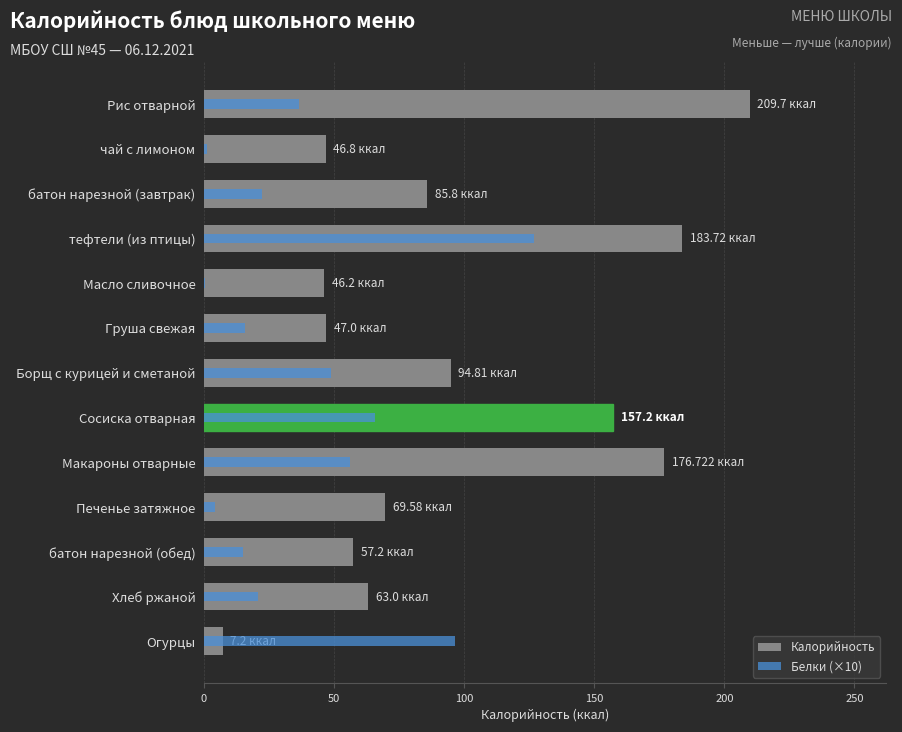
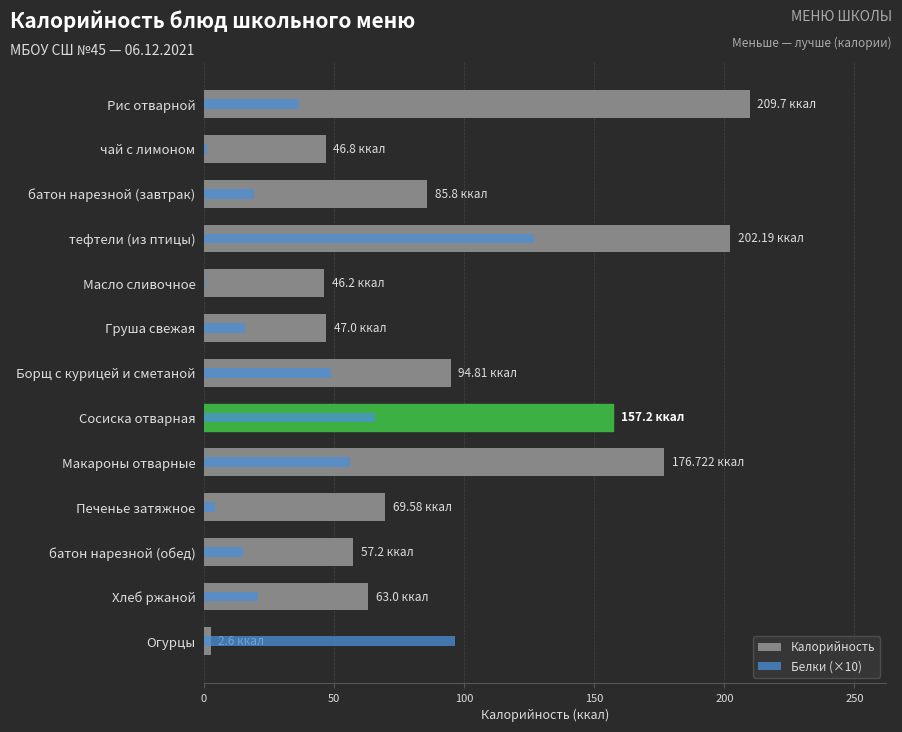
  {
    "Калорийность": {
      "Рис отварной": 209.7,
      "чай с лимоном": 46.8,
      "батон нарезной (завтрак)": 85.8,
-     "тефтели (из птицы)": 183.72,
+     "тефтели (из птицы)": 202.19,
      "Масло сливочное": 46.2,
      "Груша свежая": 47.0,
      "Борщ с курицей и сметаной": 94.81,
      "Сосиска отварная": 157.2,
      "Макароны отварные": 176.722,
      "Печенье затяжное": 69.58,
      "батон нарезной (обед)": 57.2,
      "Хлеб ржаной": 63.0,
-     "Огурцы": 7.2
+     "Огурцы": 2.6
    },
    "Белки (×10)": {
-     "батон нарезной (завтрак)": 23
+     "батон нарезной (завтрак)": 19
    }
  }
